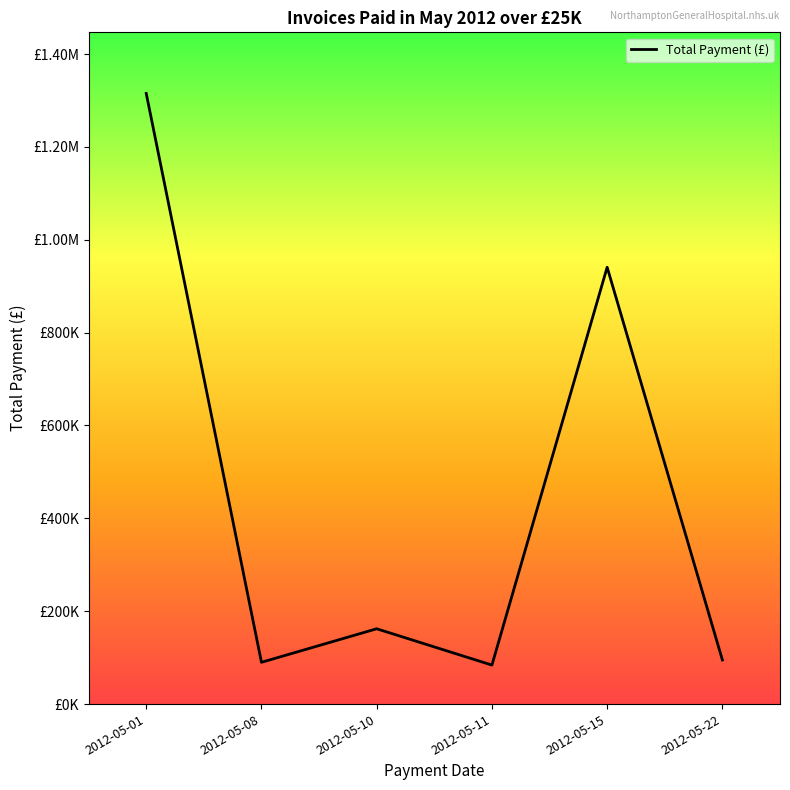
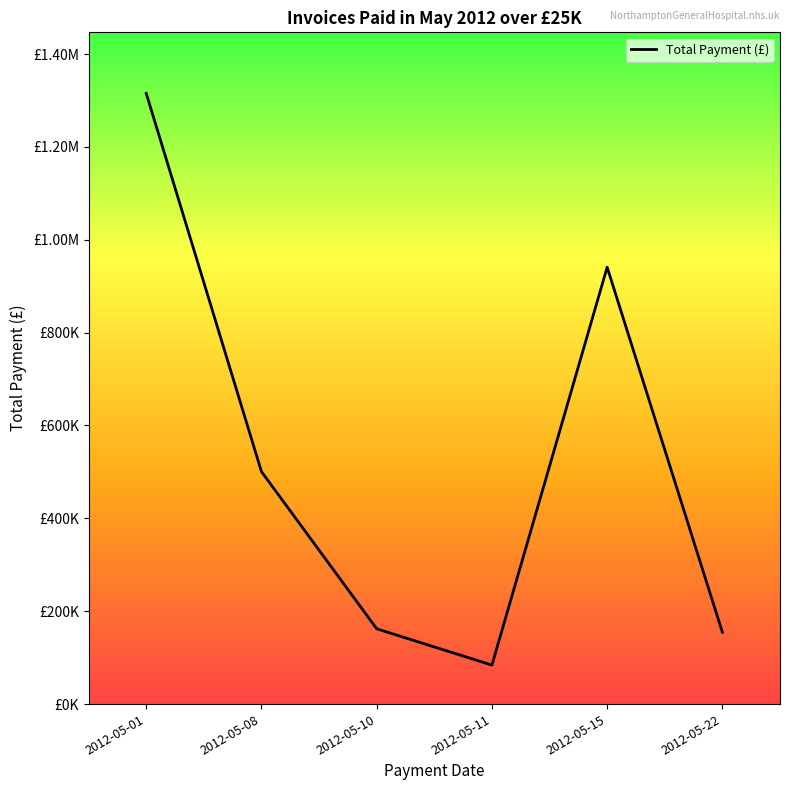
  {
    "2012-05-01": "£1320000",
-   "2012-05-08": "£90000",
+   "2012-05-08": "£500000",
    "2012-05-10": "£160000",
    "2012-05-11": "£80000",
    "2012-05-15": "£940000",
-   "2012-05-22": "£100000"
+   "2012-05-22": "£150000"
  }
